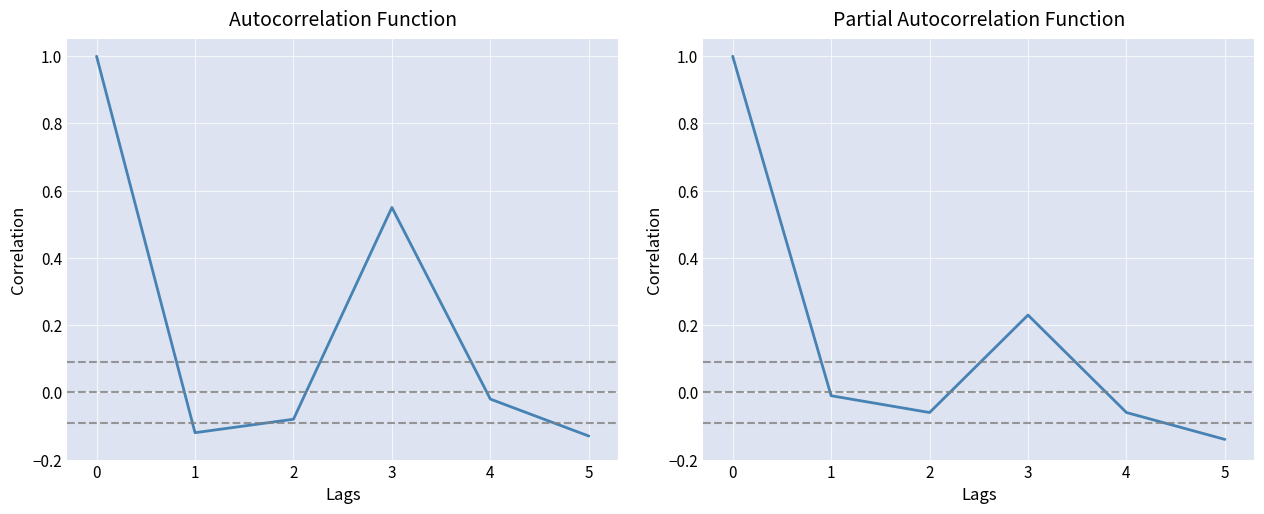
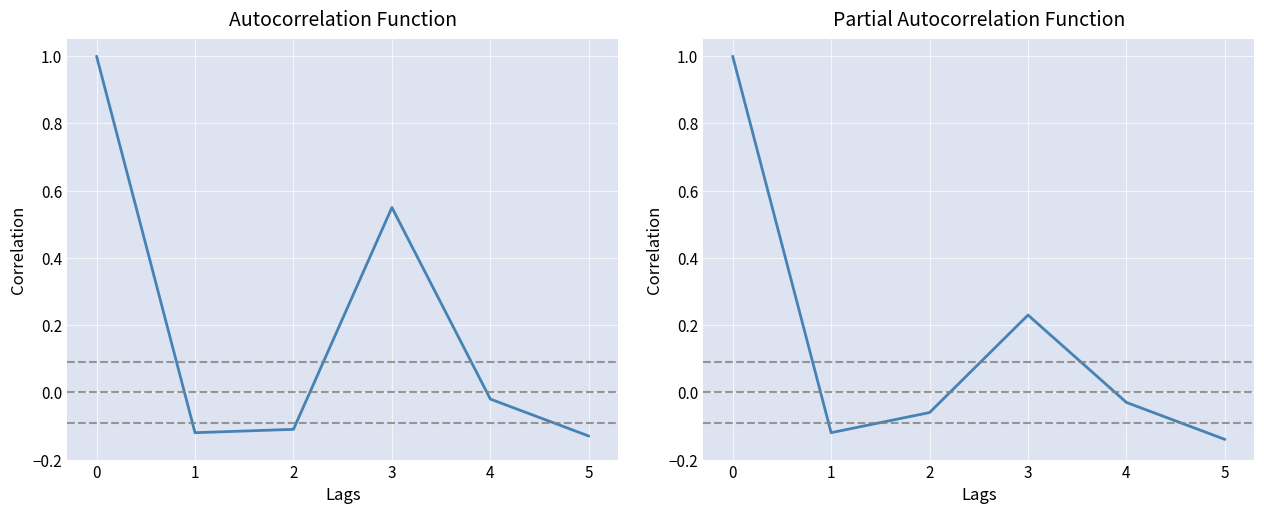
  {
    "Autocorrelation Function": {
      "0": 1.00,
      "1": -0.12,
-     "2": -0.08,
+     "2": -0.11,
      "3": 0.55,
      "4": -0.02,
      "5": -0.13
    },
    "Partial Autocorrelation Function": {
      "0": 1.00,
-     "1": -0.01,
+     "1": -0.12,
      "2": -0.06,
      "3": 0.23,
-     "4": -0.06,
+     "4": -0.03,
      "5": -0.14
    }
  }
